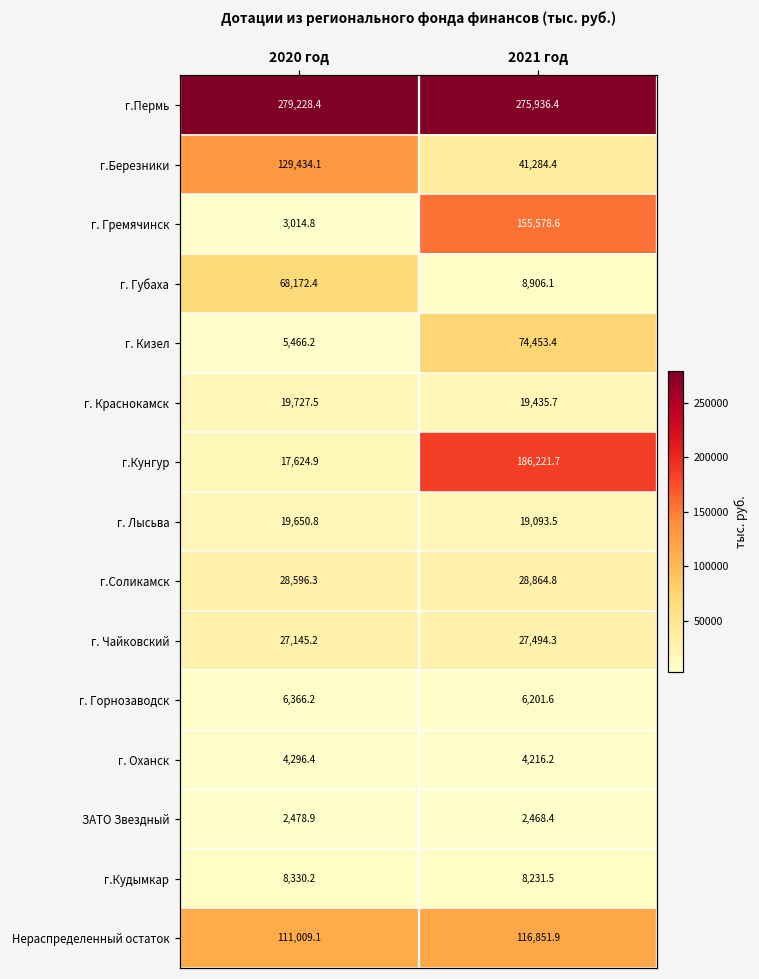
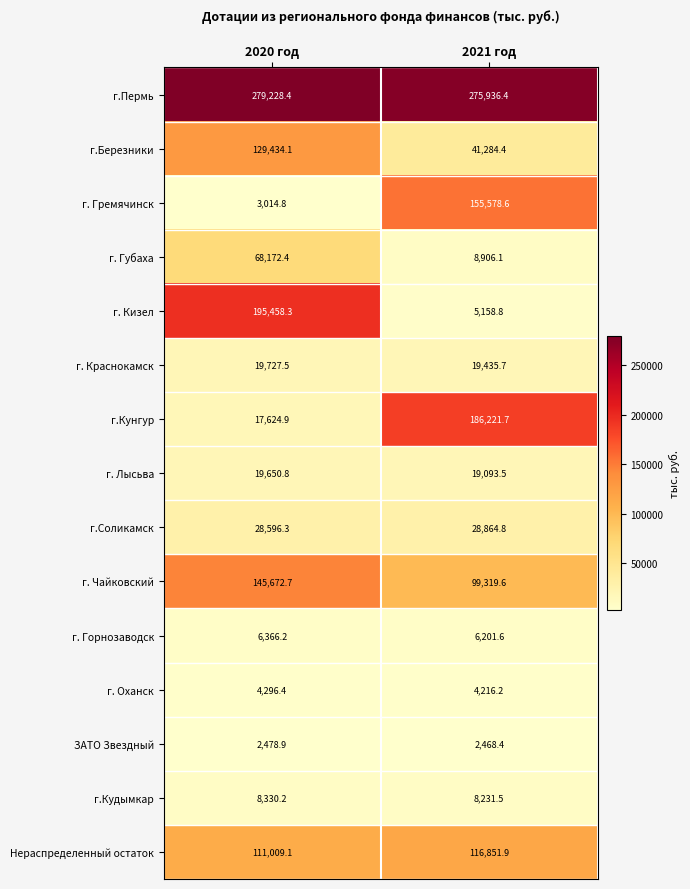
  {
    "г.Пермь": {
      "2020 год": "279,228.4",
      "2021 год": "275,936.4"
    },
    "г.Березники": {
      "2020 год": "129,434.1",
      "2021 год": "41,284.4"
    },
    "г. Гремячинск": {
      "2020 год": "3,014.8",
      "2021 год": "155,578.6"
    },
    "г. Губаха": {
      "2020 год": "68,172.4",
      "2021 год": "8,906.1"
    },
    "г. Кизел": {
-     "2020 год": "5,466.2",
-     "2021 год": "74,453.4"
+     "2020 год": "195,458.3",
+     "2021 год": "5,158.8"
    },
    "г. Краснокамск": {
      "2020 год": "19,727.5",
      "2021 год": "19,435.7"
    },
    "г.Кунгур": {
      "2020 год": "17,624.9",
      "2021 год": "186,221.7"
    },
    "г. Лысьва": {
      "2020 год": "19,650.8",
      "2021 год": "19,093.5"
    },
    "г.Соликамск": {
      "2020 год": "28,596.3",
      "2021 год": "28,864.8"
    },
    "г. Чайковский": {
-     "2020 год": "27,145.2",
-     "2021 год": "27,494.3"
+     "2020 год": "145,672.7",
+     "2021 год": "99,319.6"
    },
    "г. Горнозаводск": {
      "2020 год": "6,366.2",
      "2021 год": "6,201.6"
    },
    "г. Оханск": {
      "2020 год": "4,296.4",
      "2021 год": "4,216.2"
    },
    "ЗАТО Звездный": {
      "2020 год": "2,478.9",
      "2021 год": "2,468.4"
    },
    "г.Кудымкар": {
      "2020 год": "8,330.2",
      "2021 год": "8,231.5"
    },
    "Нераспределенный остаток": {
      "2020 год": "111,009.1",
      "2021 год": "116,851.9"
    }
  }
